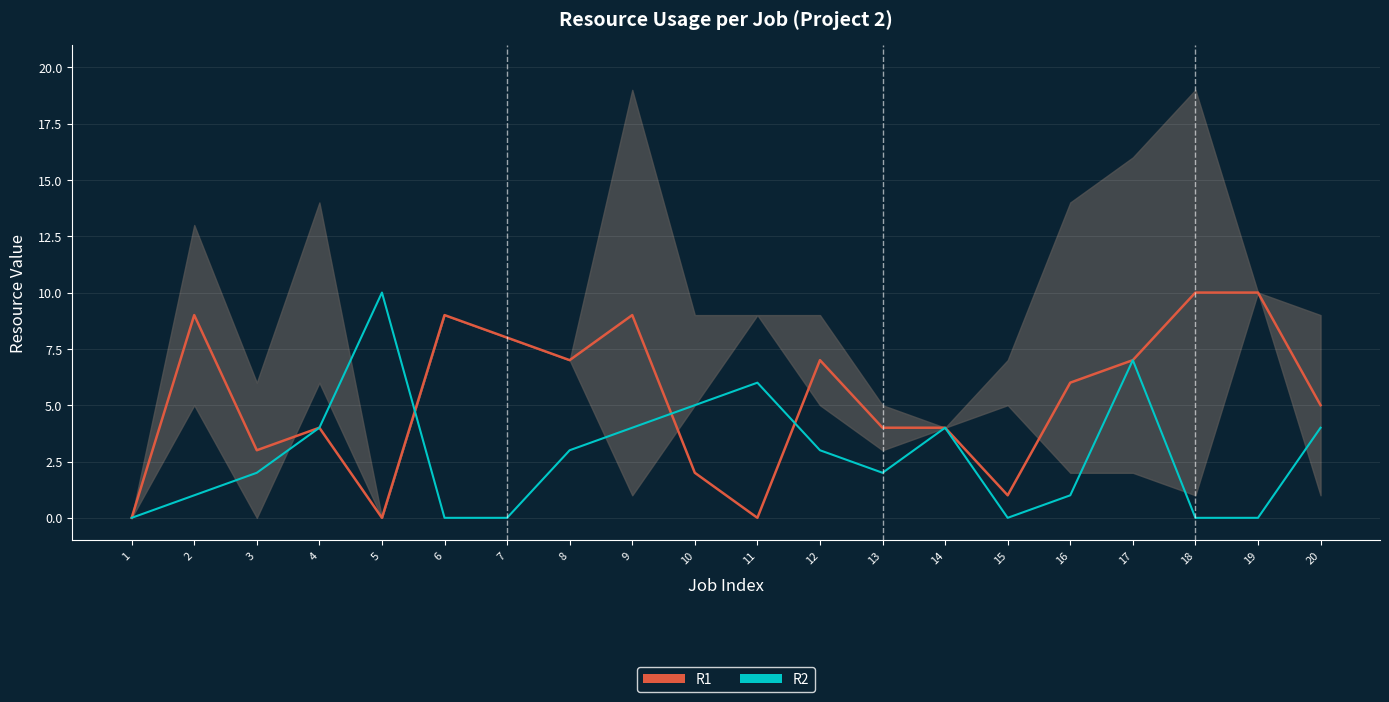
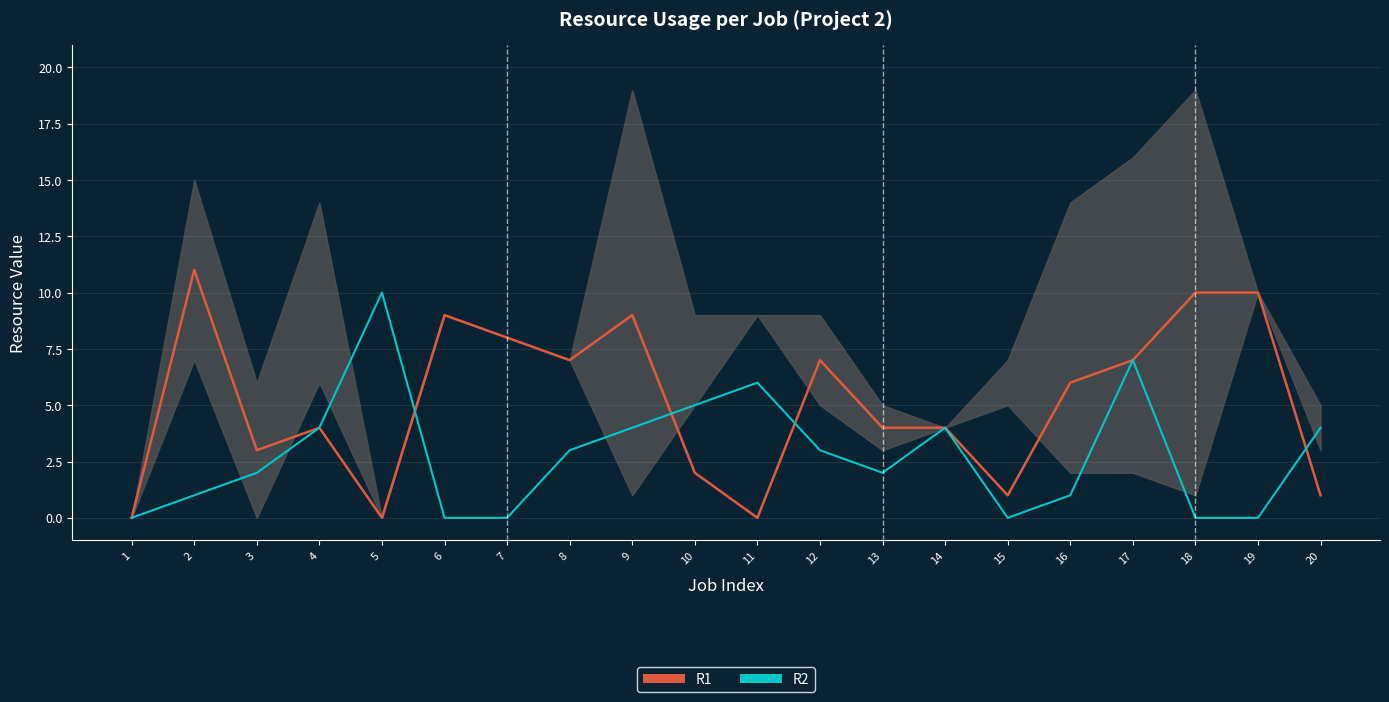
  {
    "R1": {
-     "2": 9,
+     "2": 11,
      "3": 3,
      "9": 9,
      "10": 2,
      "11": 0,
      "12": 7,
      "13": 4,
      "15": 1,
      "16": 6,
      "18": 10,
-     "20": 5
+     "20": 1
    },
    "R2": {
      "2": 1,
      "3": 2,
      "5": 10,
      "6": 0,
      "7": 0,
      "8": 3,
      "9": 4,
      "10": 5,
      "11": 6,
      "12": 3,
      "13": 2,
      "15": 0,
      "16": 1,
      "18": 0,
      "19": 0,
      "20": 4
    }
  }
